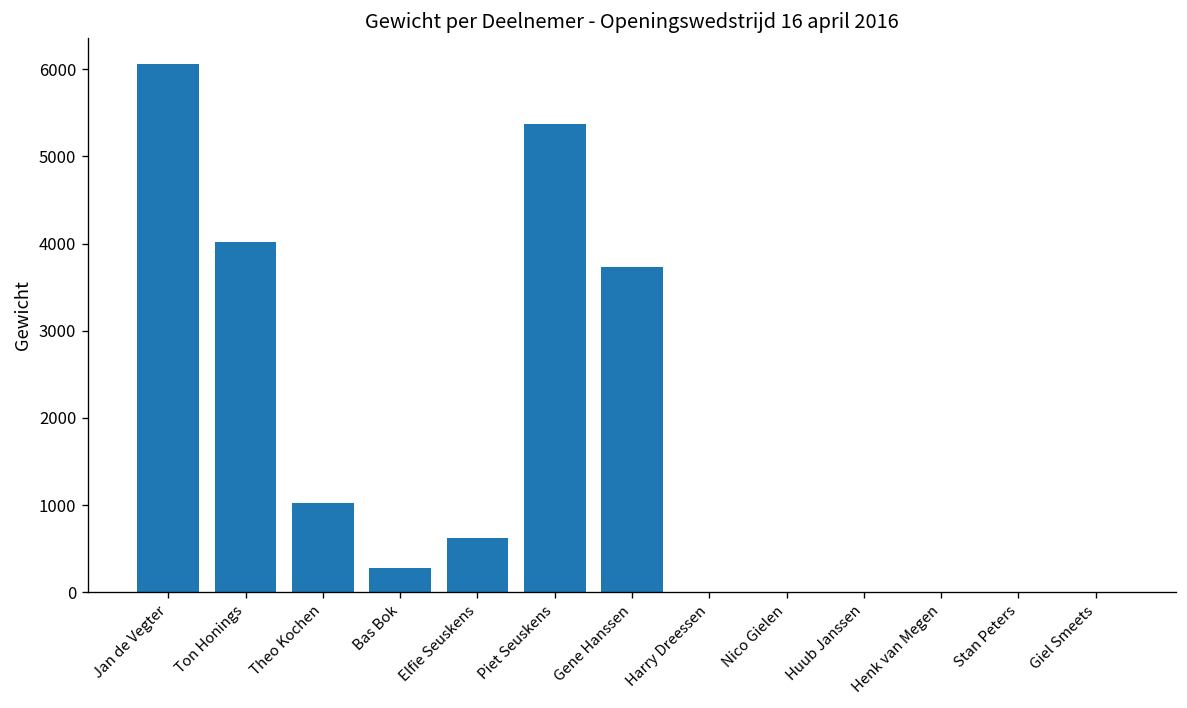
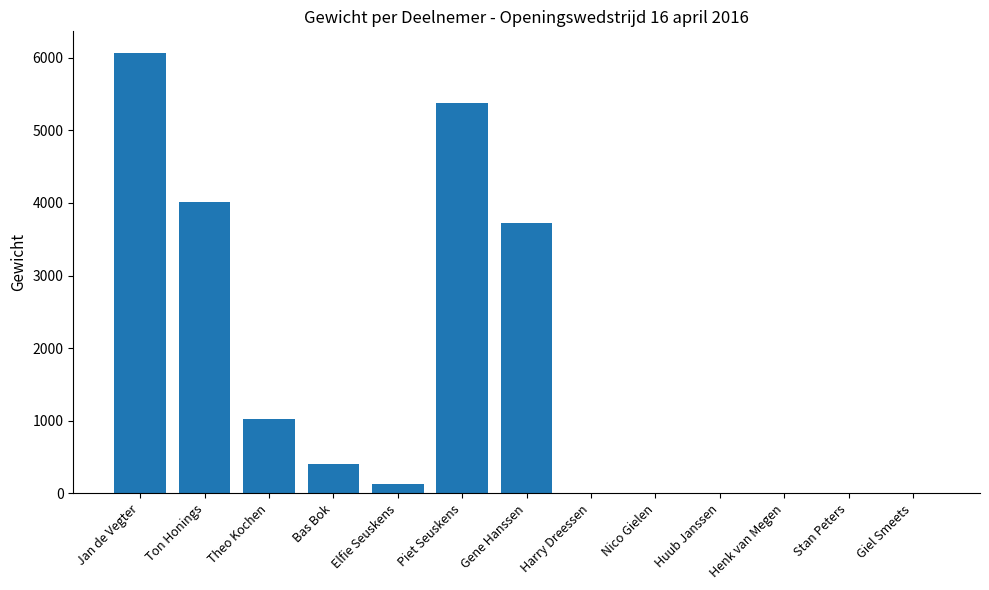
  {
    "Jan de Vegter": 6100,
    "Ton Honings": 4000,
    "Theo Kochen": 1000,
-   "Bas Bok": 300,
-   "Elfie Seuskens": 600,
+   "Bas Bok": 400,
+   "Elfie Seuskens": 100,
    "Piet Seuskens": 5400,
    "Gene Hanssen": 3700,
    "Harry Dreessen": 0,
    "Nico Gielen": 0,
    "Huub Janssen": 0,
    "Henk van Megen": 0,
    "Stan Peters": 0,
    "Giel Smeets": 0
  }
